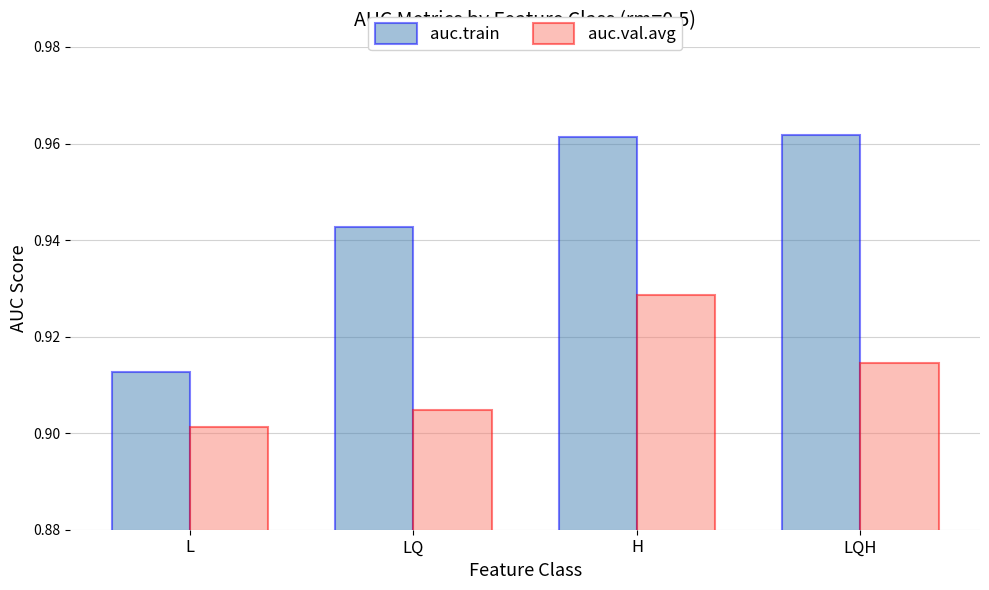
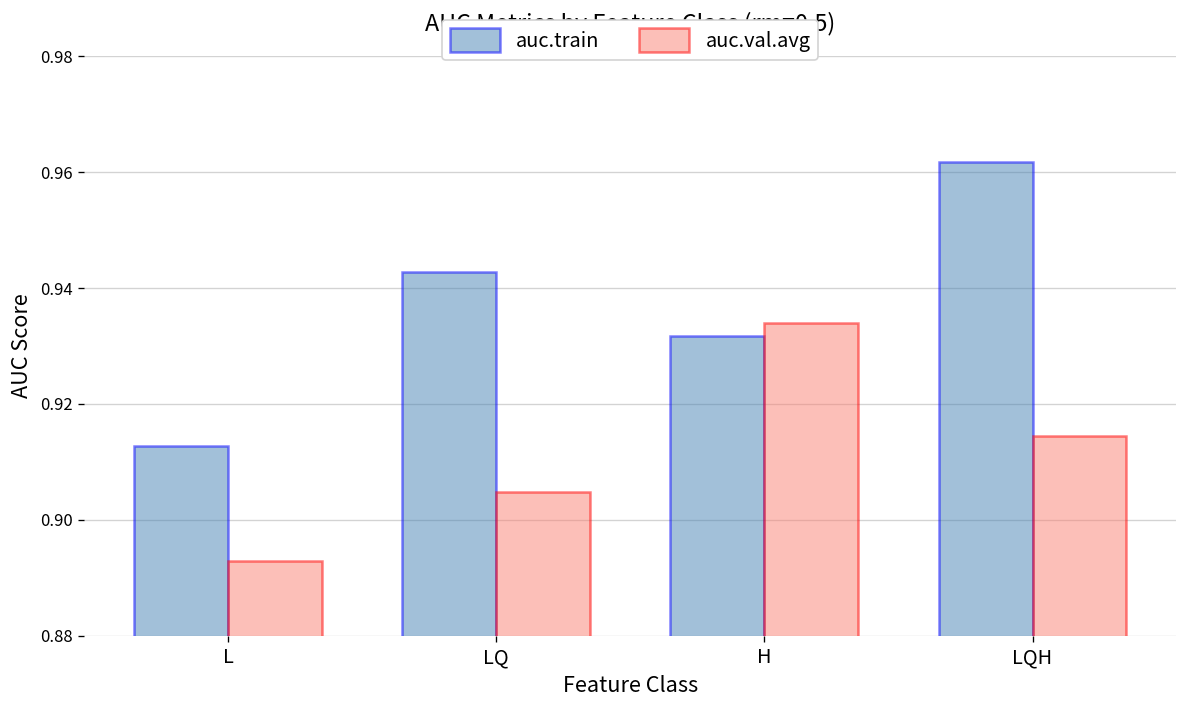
  {
    "auc.train": {
      "L": 0.913,
      "LQ": 0.943,
-     "H": 0.961,
+     "H": 0.932,
      "LQH": 0.962
    },
    "auc.val.avg": {
-     "L": 0.901,
+     "L": 0.893,
      "LQ": 0.905,
-     "H": 0.929,
+     "H": 0.934,
      "LQH": 0.915
    }
  }
